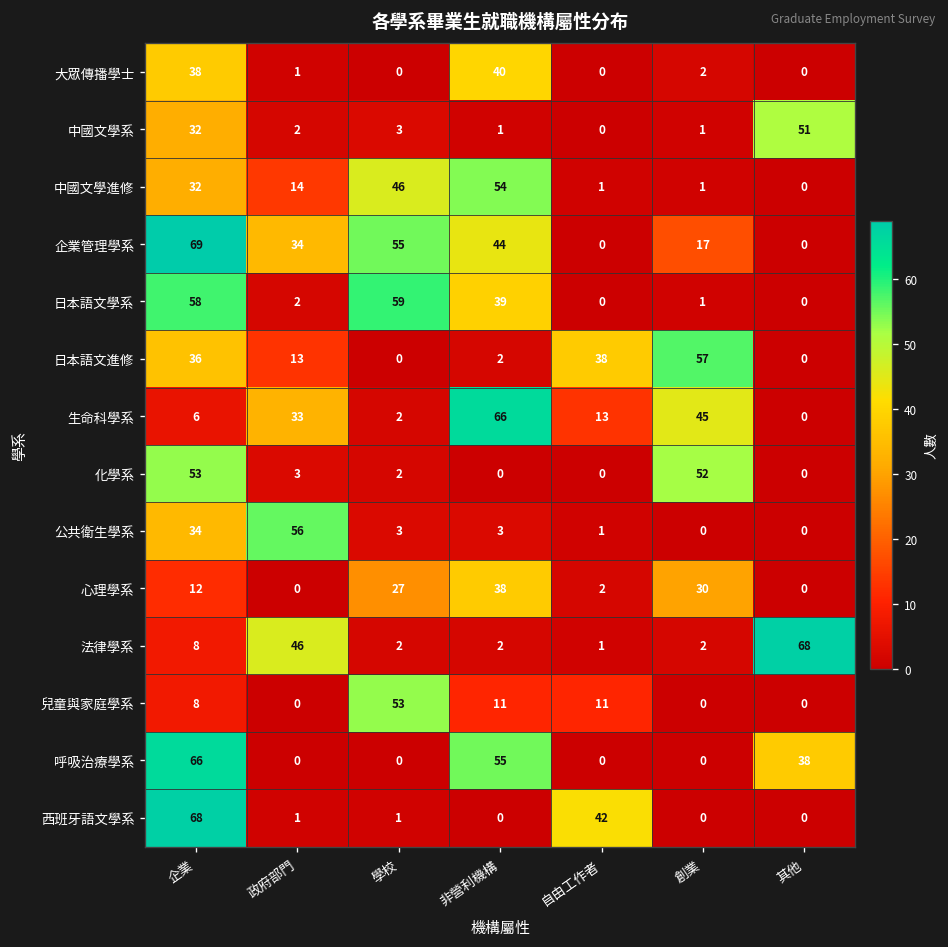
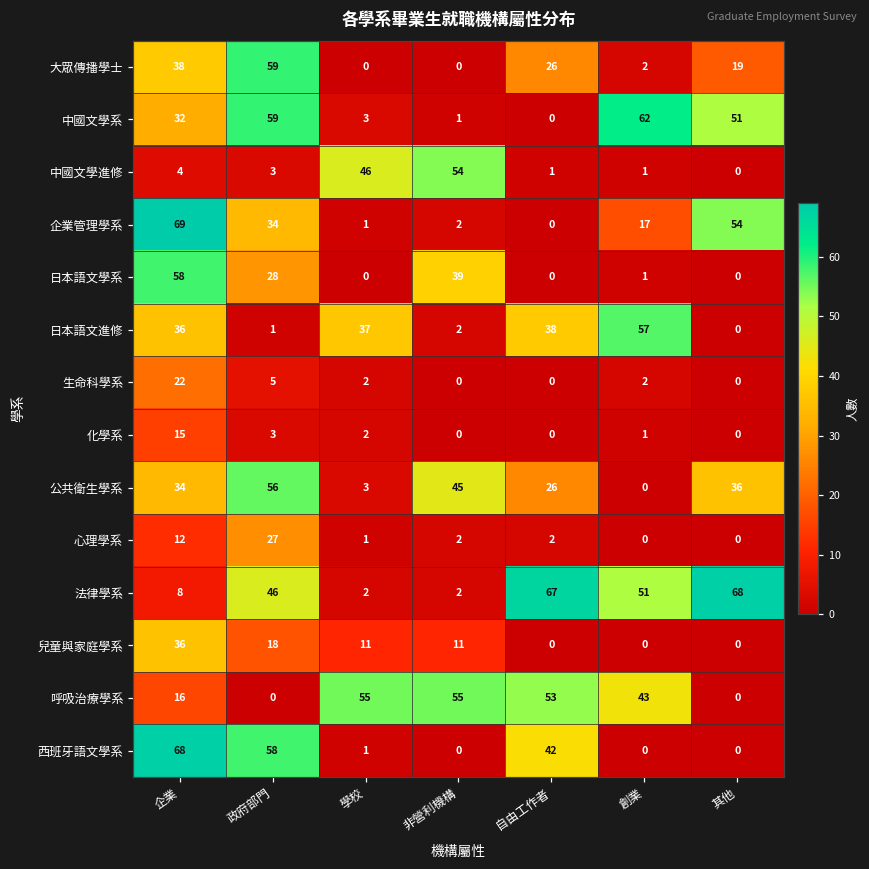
  {
    "大眾傳播學士": {
      "企業": 38,
-     "政府部門": 1,
+     "政府部門": 59,
      "學校": 0,
-     "非營利機構": 40,
-     "自由工作者": 0,
+     "非營利機構": 0,
+     "自由工作者": 26,
      "創業": 2,
-     "其他": 0
+     "其他": 19
    },
    "中國文學系": {
      "企業": 32,
-     "政府部門": 2,
+     "政府部門": 59,
      "學校": 3,
      "非營利機構": 1,
      "自由工作者": 0,
-     "創業": 1,
+     "創業": 62,
      "其他": 51
    },
    "中國文學進修": {
-     "企業": 32,
-     "政府部門": 14,
+     "企業": 4,
+     "政府部門": 3,
      "學校": 46,
      "非營利機構": 54,
      "自由工作者": 1,
      "創業": 1,
      "其他": 0
    },
    "企業管理學系": {
      "企業": 69,
      "政府部門": 34,
-     "學校": 55,
-     "非營利機構": 44,
+     "學校": 1,
+     "非營利機構": 2,
      "自由工作者": 0,
      "創業": 17,
-     "其他": 0
+     "其他": 54
    },
    "日本語文學系": {
      "企業": 58,
-     "政府部門": 2,
-     "學校": 59,
+     "政府部門": 28,
+     "學校": 0,
      "非營利機構": 39,
      "自由工作者": 0,
      "創業": 1,
      "其他": 0
    },
    "日本語文進修": {
      "企業": 36,
-     "政府部門": 13,
-     "學校": 0,
+     "政府部門": 1,
+     "學校": 37,
      "非營利機構": 2,
      "自由工作者": 38,
      "創業": 57,
      "其他": 0
    },
    "生命科學系": {
-     "企業": 6,
-     "政府部門": 33,
+     "企業": 22,
+     "政府部門": 5,
      "學校": 2,
-     "非營利機構": 66,
-     "自由工作者": 13,
-     "創業": 45,
+     "非營利機構": 0,
+     "自由工作者": 0,
+     "創業": 2,
      "其他": 0
    },
    "化學系": {
-     "企業": 53,
+     "企業": 15,
      "政府部門": 3,
      "學校": 2,
      "非營利機構": 0,
      "自由工作者": 0,
-     "創業": 52,
+     "創業": 1,
      "其他": 0
    },
    "公共衛生學系": {
      "企業": 34,
      "政府部門": 56,
      "學校": 3,
-     "非營利機構": 3,
-     "自由工作者": 1,
+     "非營利機構": 45,
+     "自由工作者": 26,
      "創業": 0,
-     "其他": 0
+     "其他": 36
    },
    "心理學系": {
      "企業": 12,
-     "政府部門": 0,
-     "學校": 27,
-     "非營利機構": 38,
+     "政府部門": 27,
+     "學校": 1,
+     "非營利機構": 2,
      "自由工作者": 2,
-     "創業": 30,
+     "創業": 0,
      "其他": 0
    },
    "法律學系": {
      "企業": 8,
      "政府部門": 46,
      "學校": 2,
      "非營利機構": 2,
-     "自由工作者": 1,
-     "創業": 2,
+     "自由工作者": 67,
+     "創業": 51,
      "其他": 68
    },
    "兒童與家庭學系": {
-     "企業": 8,
-     "政府部門": 0,
-     "學校": 53,
+     "企業": 36,
+     "政府部門": 18,
+     "學校": 11,
      "非營利機構": 11,
-     "自由工作者": 11,
+     "自由工作者": 0,
      "創業": 0,
      "其他": 0
    },
    "呼吸治療學系": {
-     "企業": 66,
+     "企業": 16,
      "政府部門": 0,
-     "學校": 0,
+     "學校": 55,
      "非營利機構": 55,
-     "自由工作者": 0,
-     "創業": 0,
-     "其他": 38
+     "自由工作者": 53,
+     "創業": 43,
+     "其他": 0
    },
    "西班牙語文學系": {
      "企業": 68,
-     "政府部門": 1,
+     "政府部門": 58,
      "學校": 1,
      "非營利機構": 0,
      "自由工作者": 42,
      "創業": 0,
      "其他": 0
    }
  }
